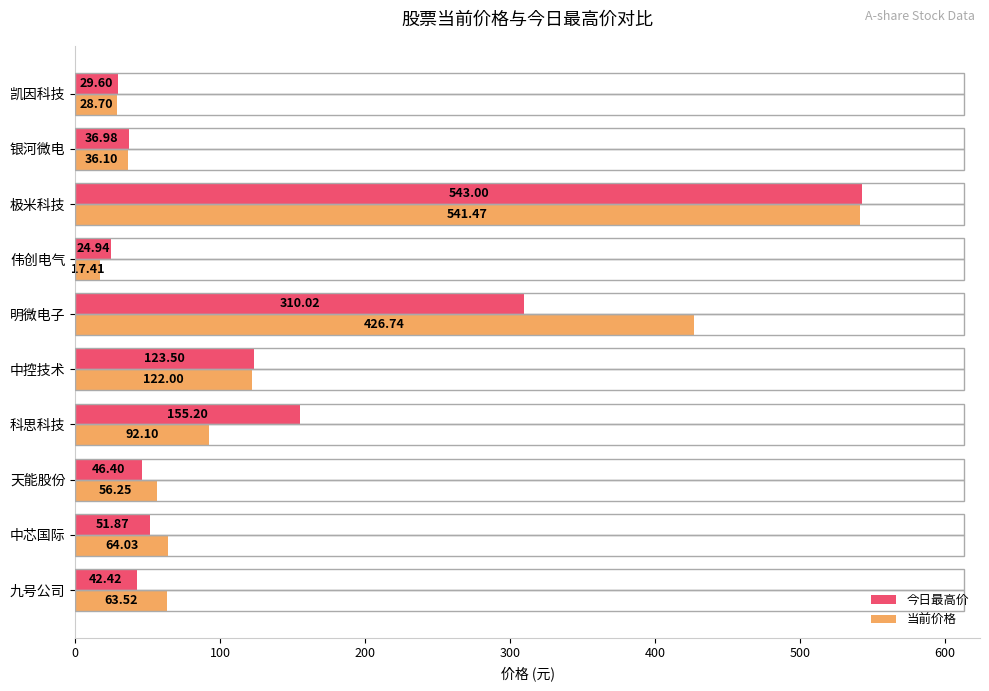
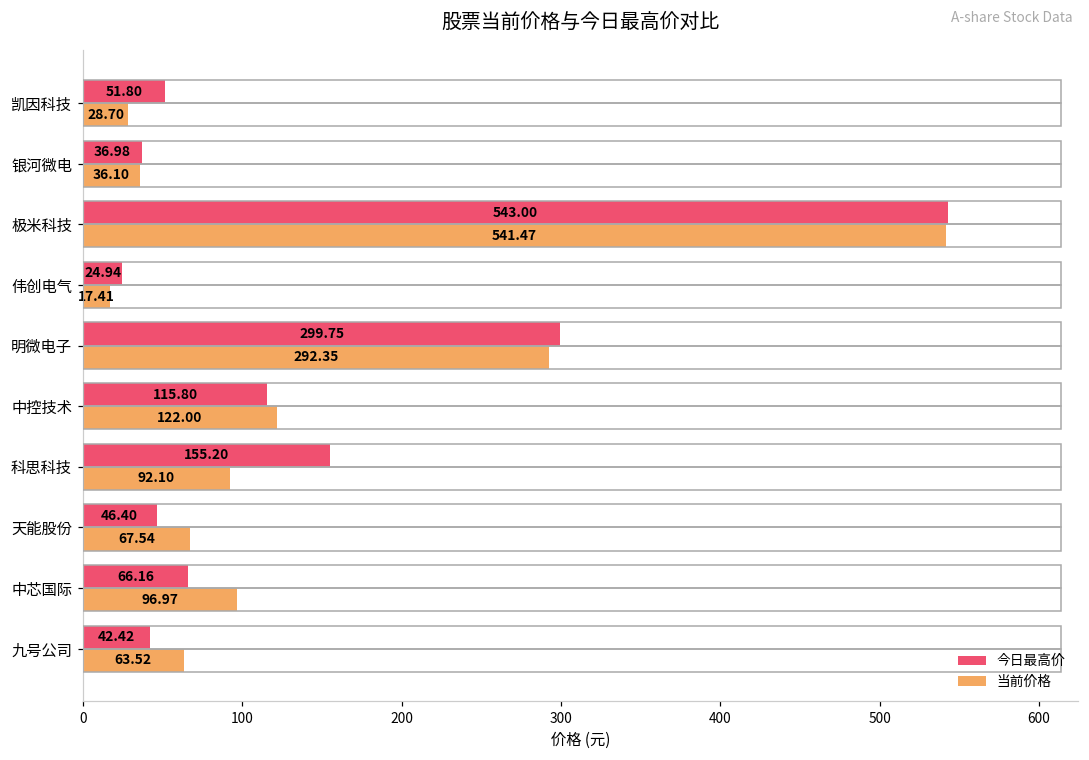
  {
    "今日最高价": {
-     "凯因科技": 29.60,
+     "凯因科技": 51.80,
      "银河微电": 36.98,
      "极米科技": 543.00,
      "伟创电气": 24.94,
-     "明微电子": 310.02,
-     "中控技术": 123.50,
+     "明微电子": 299.75,
+     "中控技术": 115.80,
      "科思科技": 155.20,
      "天能股份": 46.40,
-     "中芯国际": 51.87,
+     "中芯国际": 66.16,
      "九号公司": 42.42
    },
    "当前价格": {
      "凯因科技": 28.70,
      "银河微电": 36.10,
      "极米科技": 541.47,
      "伟创电气": 17.41,
-     "明微电子": 426.74,
+     "明微电子": 292.35,
      "中控技术": 122.00,
      "科思科技": 92.10,
-     "天能股份": 56.25,
-     "中芯国际": 64.03,
+     "天能股份": 67.54,
+     "中芯国际": 96.97,
      "九号公司": 63.52
    }
  }
